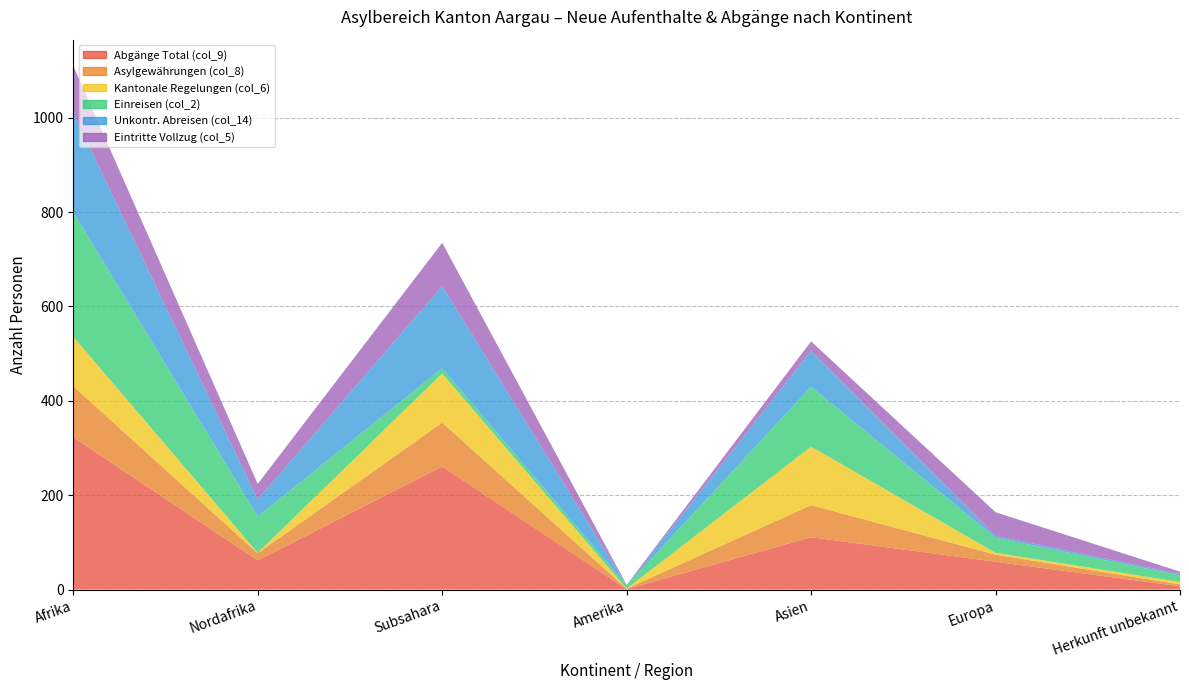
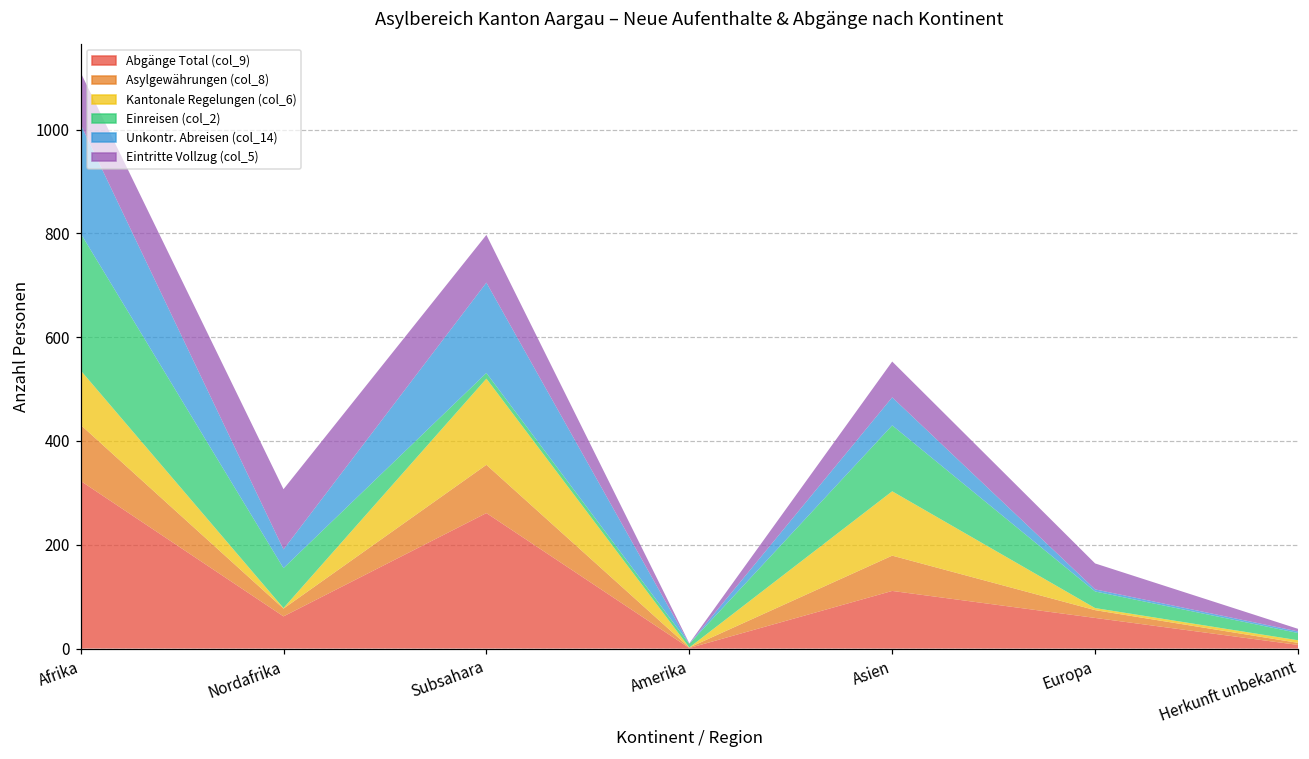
  {
    "Kantonale Regelungen (col_6)": {
      "Afrika": 110,
-     "Subsahara": 100,
+     "Subsahara": 170,
      "Asien": 120
    },
    "Einreisen (col_2)": {
      "Afrika": 260,
      "Nordafrika": 80,
      "Subsahara": 10,
      "Asien": 130
    },
    "Unkontr. Abreisen (col_14)": {
      "Afrika": 210,
      "Nordafrika": 40,
      "Subsahara": 170,
-     "Asien": 80
+     "Asien": 50
    },
    "Eintritte Vollzug (col_5)": {
      "Afrika": 100,
-     "Nordafrika": 30,
+     "Nordafrika": 120,
      "Subsahara": 90,
-     "Asien": 20,
+     "Asien": 70,
      "Europa": 50
    }
  }
